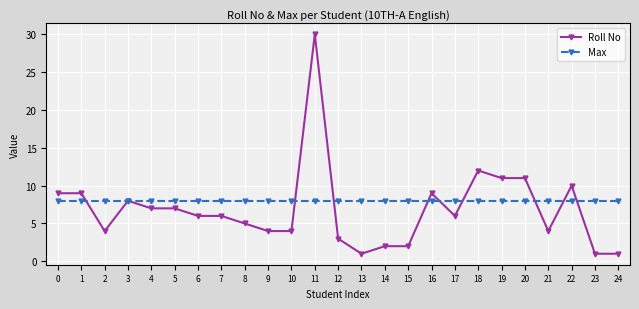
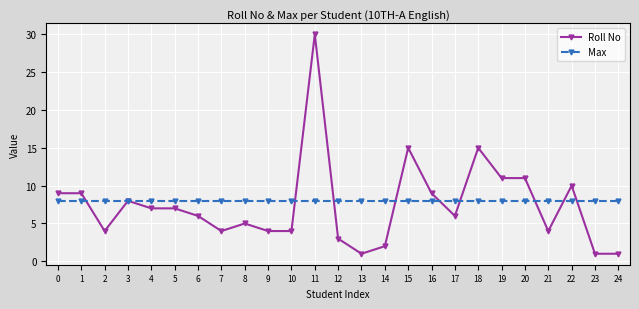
  {
    "Roll No": {
      "0": 9,
      "1": 9,
      "2": 4,
      "4": 7,
      "5": 7,
      "6": 6,
-     "7": 6,
+     "7": 4,
      "8": 5,
      "9": 4,
      "10": 4,
      "11": 30,
      "12": 3,
      "13": 1,
      "14": 2,
-     "15": 2,
+     "15": 15,
      "16": 9,
      "17": 6,
-     "18": 12,
+     "18": 15,
      "19": 11,
      "20": 11,
      "21": 4,
      "22": 10,
      "23": 1,
      "24": 1
    },
    "Max": {
      "0": 8,
      "1": 8,
      "2": 8,
      "4": 8,
      "5": 8,
      "6": 8,
      "7": 8,
      "8": 8,
      "9": 8,
      "10": 8,
      "11": 8,
      "12": 8,
      "13": 8,
      "14": 8,
      "15": 8,
      "16": 8,
      "17": 8,
      "18": 8,
      "19": 8,
      "20": 8,
      "21": 8,
      "22": 8,
      "23": 8,
      "24": 8
    }
  }
